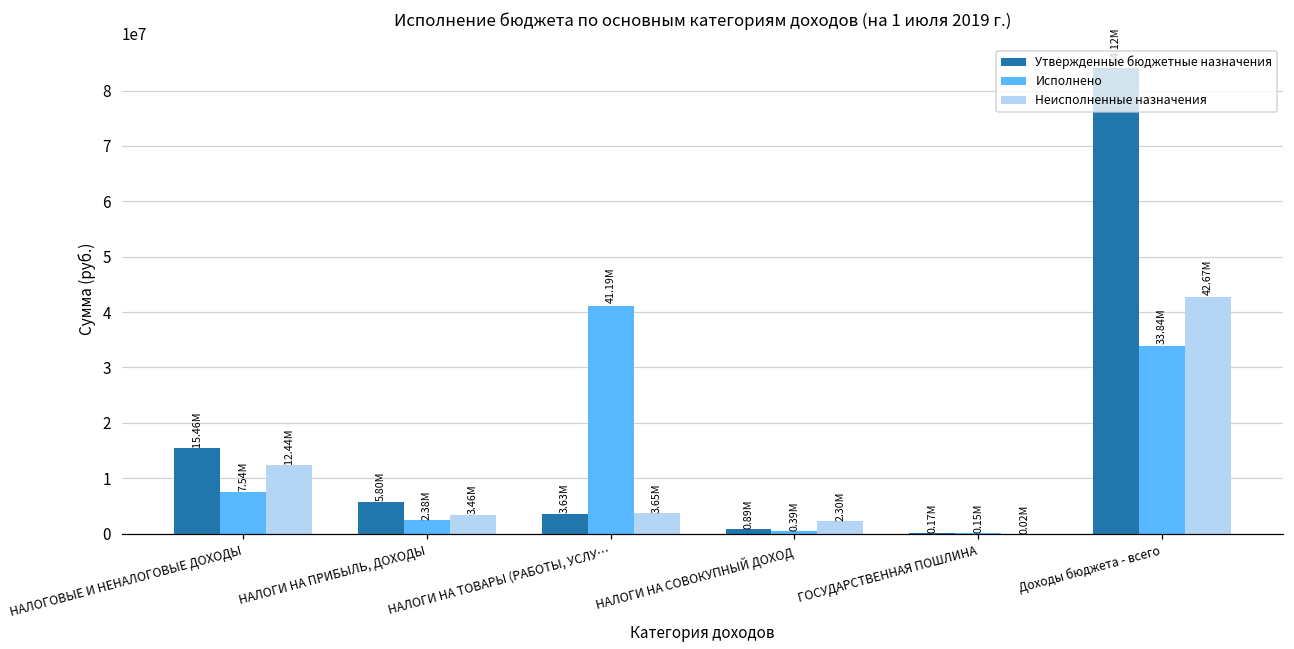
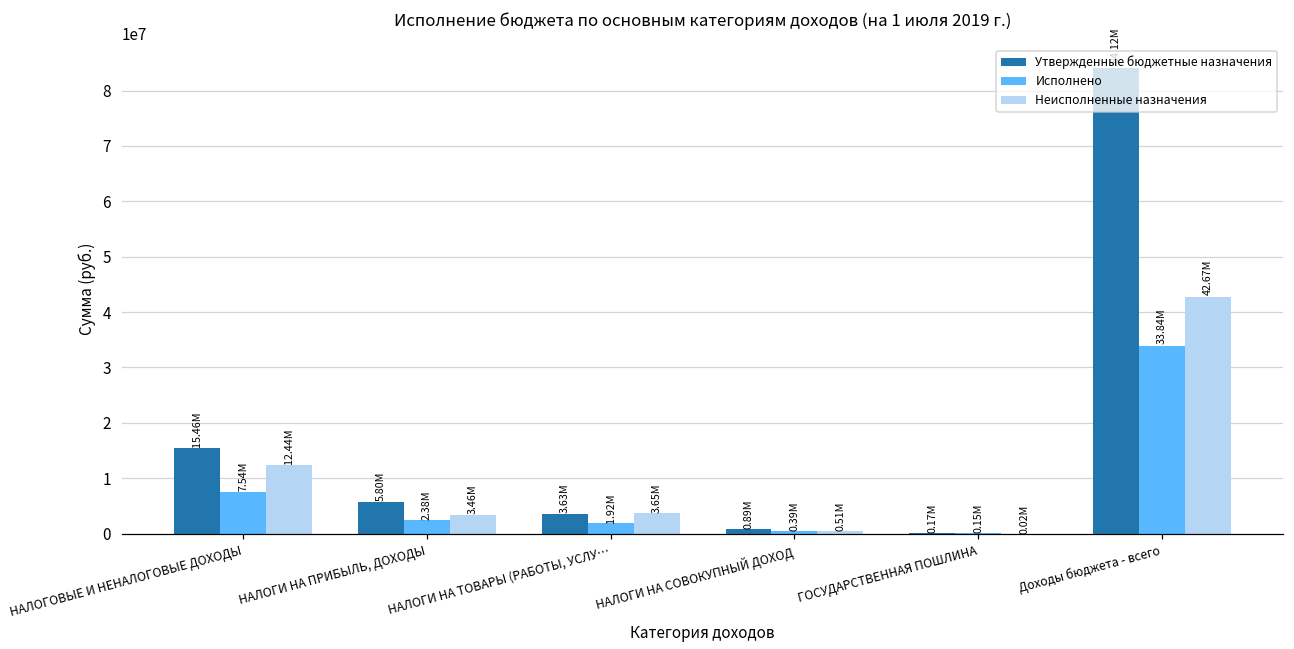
  {
    "Утвержденные бюджетные назначения": {
      "НАЛОГОВЫЕ И НЕНАЛОГОВЫЕ ДОХОДЫ": "15.46M",
      "НАЛОГИ НА ПРИБЫЛЬ, ДОХОДЫ": "5.80M",
      "НАЛОГИ НА ТОВАРЫ (РАБОТЫ, УСЛУ…": "3.63M",
      "НАЛОГИ НА СОВОКУПНЫЙ ДОХОД": "0.89M",
      "ГОСУДАРСТВЕННАЯ ПОШЛИНА": "0.17M"
    },
    "Исполнено": {
      "НАЛОГОВЫЕ И НЕНАЛОГОВЫЕ ДОХОДЫ": "7.54M",
      "НАЛОГИ НА ПРИБЫЛЬ, ДОХОДЫ": "2.38M",
-     "НАЛОГИ НА ТОВАРЫ (РАБОТЫ, УСЛУ…": "41.19M",
+     "НАЛОГИ НА ТОВАРЫ (РАБОТЫ, УСЛУ…": "1.92M",
      "НАЛОГИ НА СОВОКУПНЫЙ ДОХОД": "0.39M",
      "ГОСУДАРСТВЕННАЯ ПОШЛИНА": "0.15M",
      "Доходы бюджета - всего": "33.84M"
    },
    "Неисполненные назначения": {
      "НАЛОГОВЫЕ И НЕНАЛОГОВЫЕ ДОХОДЫ": "12.44M",
      "НАЛОГИ НА ПРИБЫЛЬ, ДОХОДЫ": "3.46M",
      "НАЛОГИ НА ТОВАРЫ (РАБОТЫ, УСЛУ…": "3.65M",
-     "НАЛОГИ НА СОВОКУПНЫЙ ДОХОД": "2.30M",
+     "НАЛОГИ НА СОВОКУПНЫЙ ДОХОД": "0.51M",
      "ГОСУДАРСТВЕННАЯ ПОШЛИНА": "0.02M",
      "Доходы бюджета - всего": "42.67M"
    }
  }
